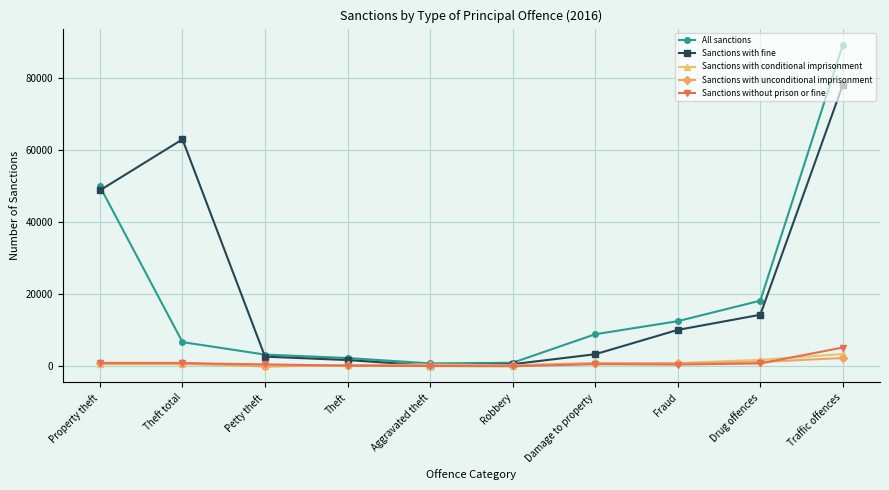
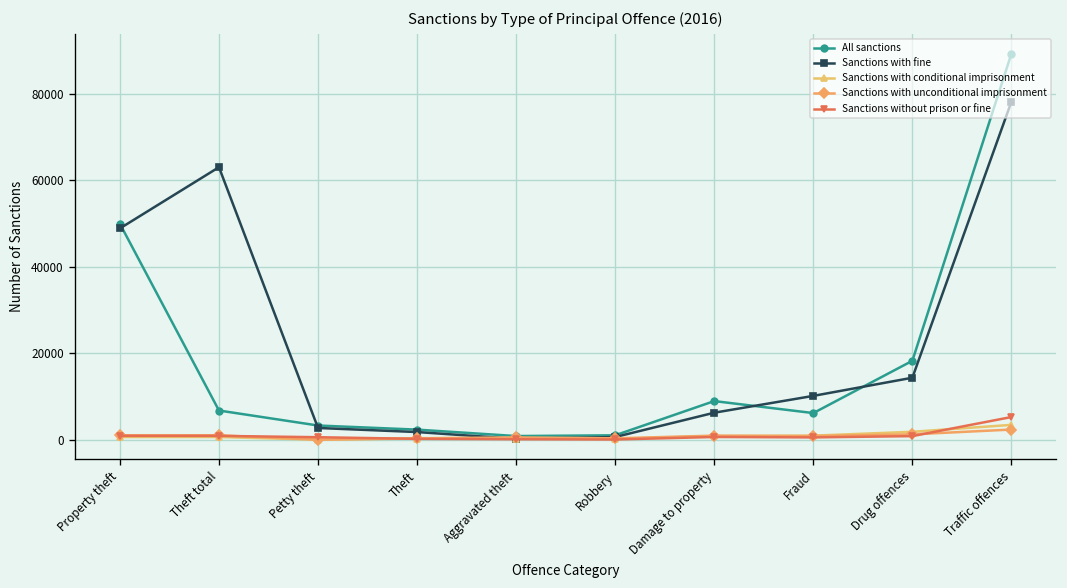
  {
    "All sanctions": {
      "Property theft": 50000,
      "Theft total": 7000,
      "Damage to property": 9000,
-     "Fraud": 13000,
+     "Fraud": 6000,
      "Drug offences": 18000
    },
    "Sanctions with fine": {
      "Property theft": 49000,
      "Theft total": 63000,
-     "Damage to property": 3000,
+     "Damage to property": 6000,
      "Fraud": 10000,
      "Drug offences": 14000
    }
  }
